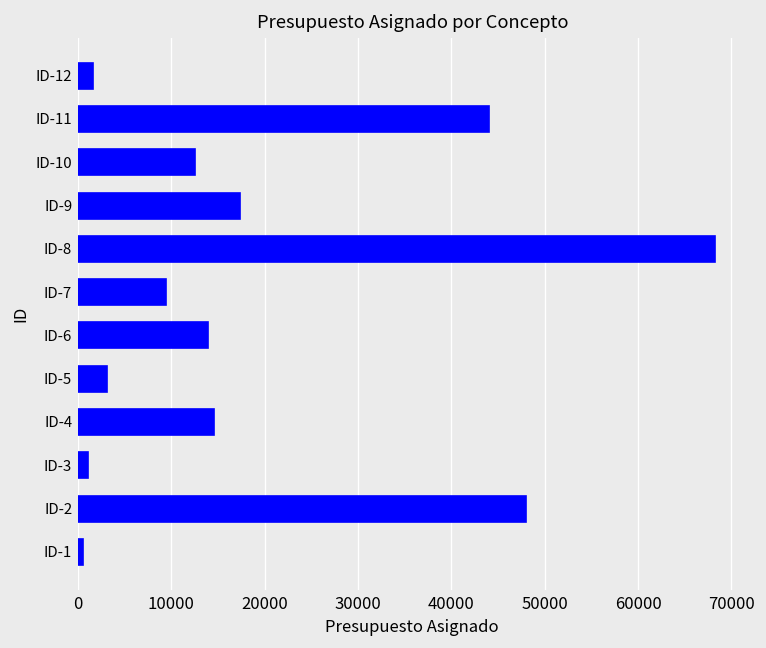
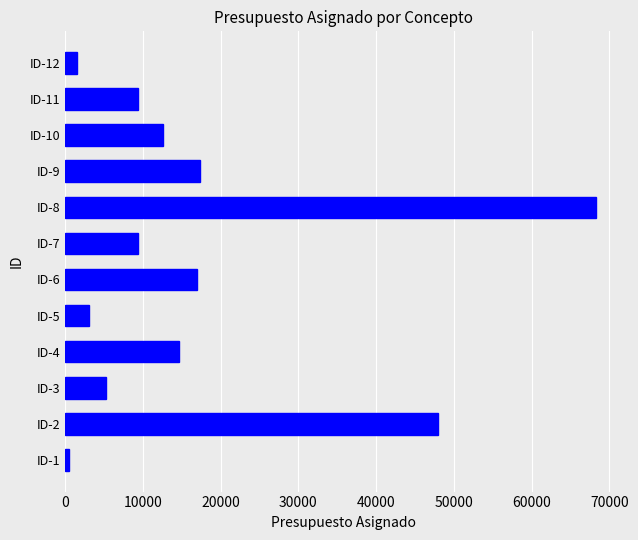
  {
    "ID-12": 2000,
-   "ID-11": 44000,
+   "ID-11": 9000,
    "ID-10": 13000,
    "ID-9": 17000,
    "ID-8": 68000,
    "ID-7": 9000,
-   "ID-6": 14000,
+   "ID-6": 17000,
    "ID-5": 3000,
    "ID-4": 15000,
-   "ID-3": 1000,
+   "ID-3": 5000,
    "ID-2": 48000,
    "ID-1": 1000
  }
